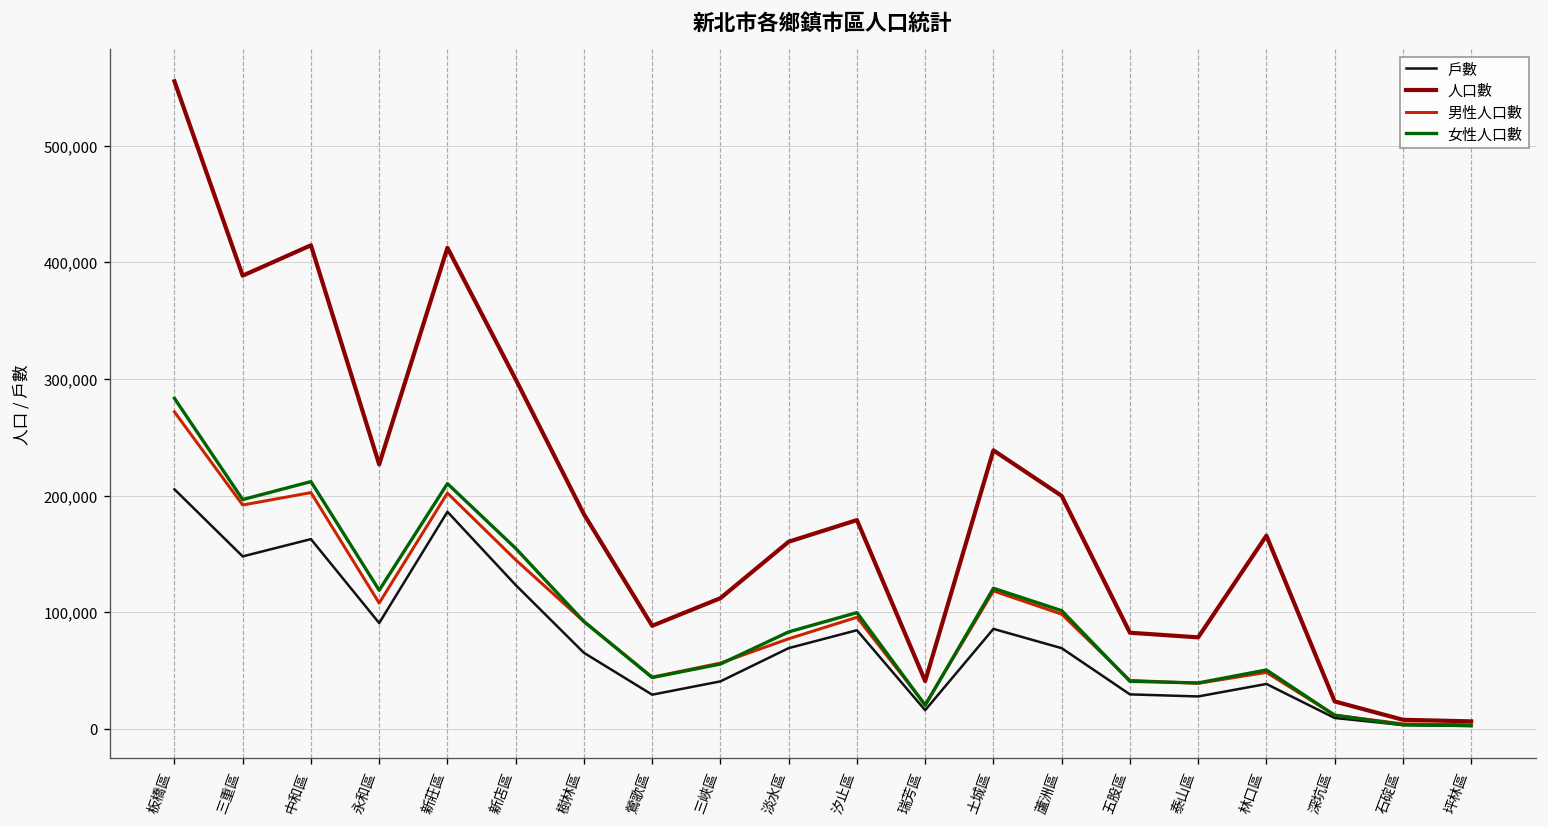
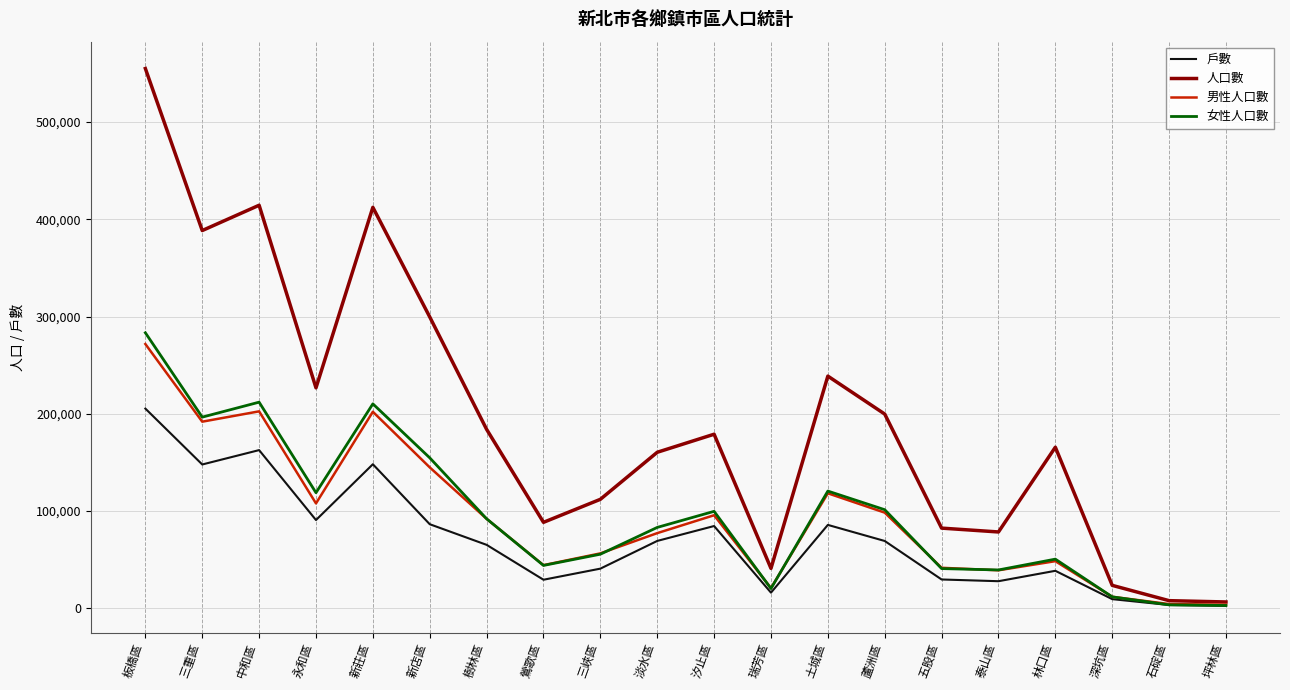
  {
    "戶數": {
      "板橋區": "210,000",
      "三重區": "150,000",
      "中和區": "160,000",
      "永和區": "90,000",
-     "新莊區": "190,000",
-     "新店區": "120,000",
+     "新莊區": "150,000",
+     "新店區": "90,000",
      "樹林區": "70,000",
      "鶯歌區": "30,000",
      "三峽區": "40,000",
      "淡水區": "70,000",
      "汐止區": "80,000",
      "瑞芳區": "20,000",
      "土城區": "90,000",
      "蘆洲區": "70,000",
      "五股區": "30,000",
      "泰山區": "30,000",
      "林口區": "40,000"
    },
    "人口數": {
      "板橋區": "560,000",
      "三重區": "390,000",
      "中和區": "410,000",
      "永和區": "230,000",
      "新莊區": "410,000",
      "新店區": "300,000",
      "樹林區": "180,000",
      "鶯歌區": "90,000",
      "三峽區": "110,000",
      "淡水區": "160,000",
      "汐止區": "180,000",
      "瑞芳區": "40,000",
      "土城區": "240,000",
      "蘆洲區": "200,000",
      "五股區": "80,000",
      "泰山區": "80,000",
      "林口區": "170,000",
      "深坑區": "20,000",
      "石碇區": "10,000",
      "坪林區": "10,000"
    },
    "男性人口數": {
      "板橋區": "270,000",
      "三重區": "190,000",
      "中和區": "200,000",
      "永和區": "110,000",
      "新莊區": "200,000",
      "新店區": "140,000",
      "淡水區": "80,000",
      "汐止區": "100,000",
      "蘆洲區": "100,000"
    },
    "女性人口數": {
      "板橋區": "280,000",
      "三重區": "200,000",
      "中和區": "210,000",
      "永和區": "120,000",
      "新莊區": "210,000",
      "新店區": "150,000",
      "淡水區": "80,000",
      "汐止區": "100,000",
      "蘆洲區": "100,000"
    }
  }
